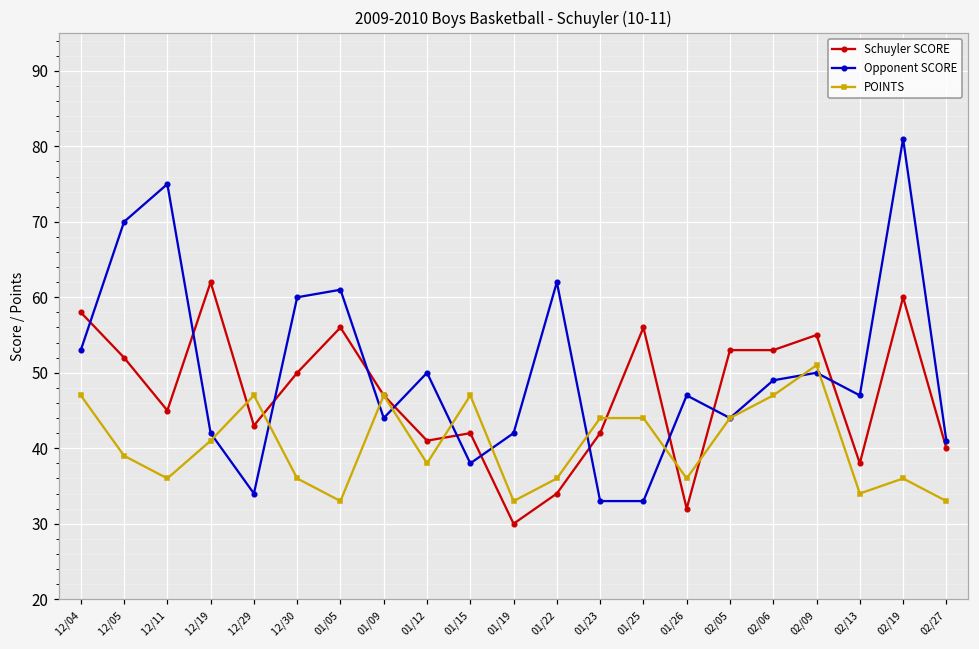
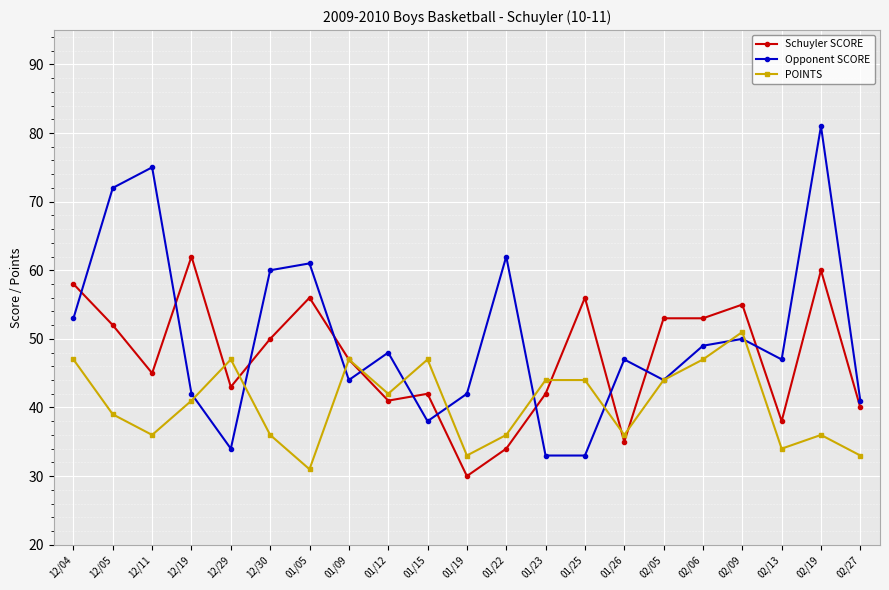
  {
    "Schuyler SCORE": {
      "12/04": 58,
      "12/05": 52,
      "12/11": 45,
      "12/19": 62,
      "12/29": 43,
      "12/30": 50,
      "01/05": 56,
      "01/12": 41,
      "01/15": 42,
      "01/19": 30,
      "01/22": 34,
      "01/23": 42,
      "01/25": 56,
-     "01/26": 32,
+     "01/26": 35,
      "02/05": 53,
      "02/06": 53,
      "02/09": 55,
      "02/13": 38,
      "02/19": 60,
      "02/27": 40
    },
    "Opponent SCORE": {
      "12/04": 53,
-     "12/05": 70,
+     "12/05": 72,
      "12/11": 75,
      "12/19": 42,
      "12/29": 34,
      "12/30": 60,
      "01/05": 61,
      "01/09": 44,
-     "01/12": 50,
+     "01/12": 48,
      "01/15": 38,
      "01/19": 42,
      "01/22": 62,
      "01/23": 33,
      "01/25": 33,
      "01/26": 47,
      "02/06": 49,
      "02/09": 50,
      "02/13": 47,
      "02/19": 81,
      "02/27": 41
    },
    "POINTS": {
      "12/04": 47,
      "12/05": 39,
      "12/11": 36,
      "12/19": 41,
      "12/29": 47,
      "12/30": 36,
-     "01/05": 33,
-     "01/12": 38,
+     "01/05": 31,
+     "01/12": 42,
      "01/15": 47,
      "01/19": 33,
      "01/22": 36,
      "01/23": 44,
      "01/25": 44,
      "01/26": 36,
      "02/06": 47,
      "02/09": 51,
      "02/13": 34,
      "02/19": 36,
      "02/27": 33
    }
  }
